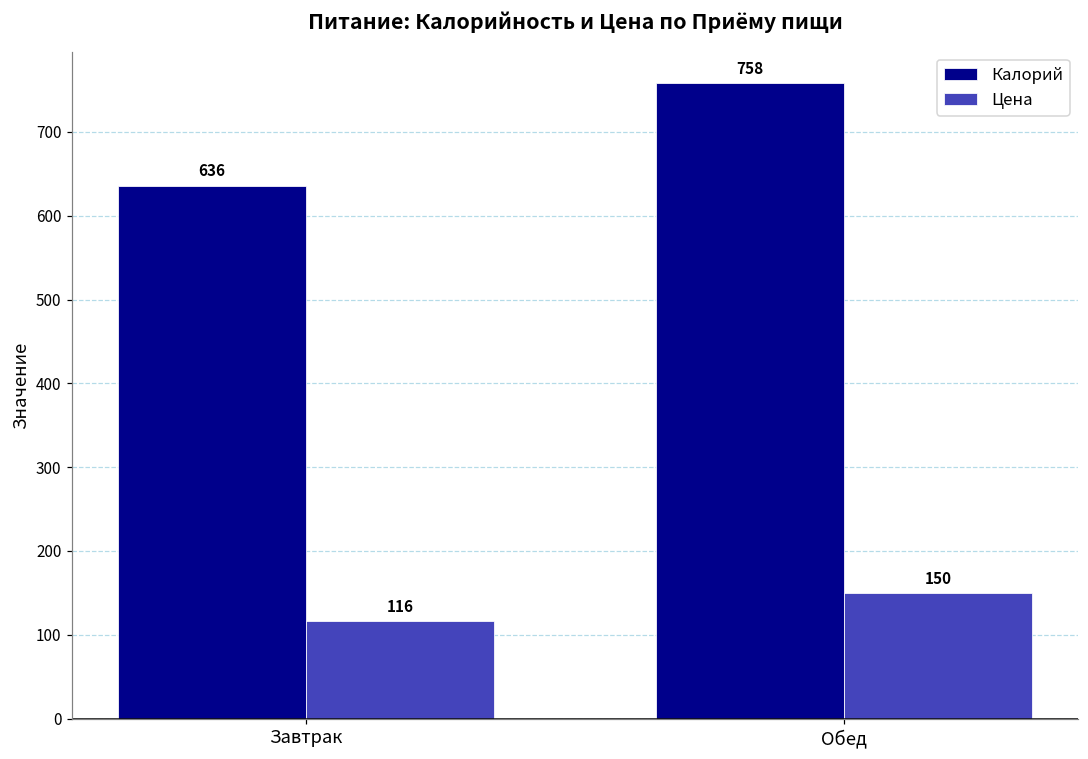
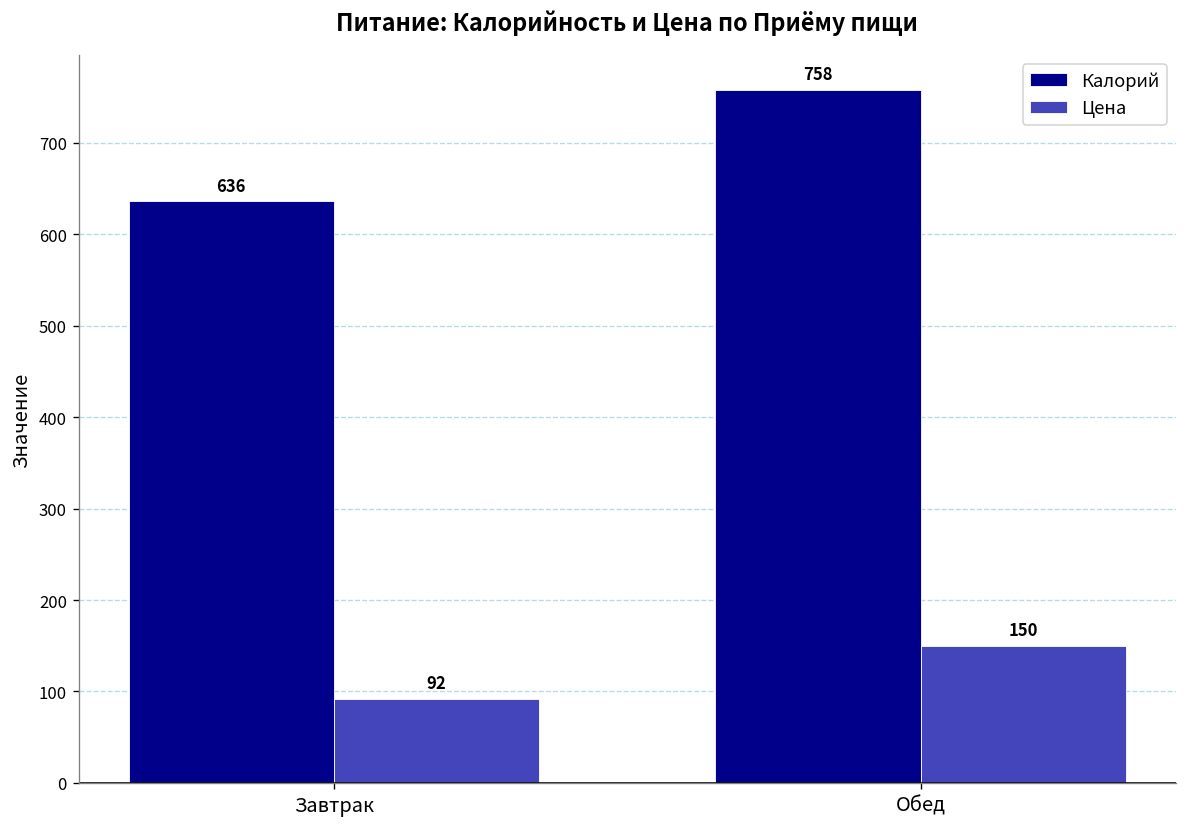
  {
    "Калорий": {
      "Завтрак": 636,
      "Обед": 758
    },
    "Цена": {
-     "Завтрак": 116,
+     "Завтрак": 92,
      "Обед": 150
    }
  }
